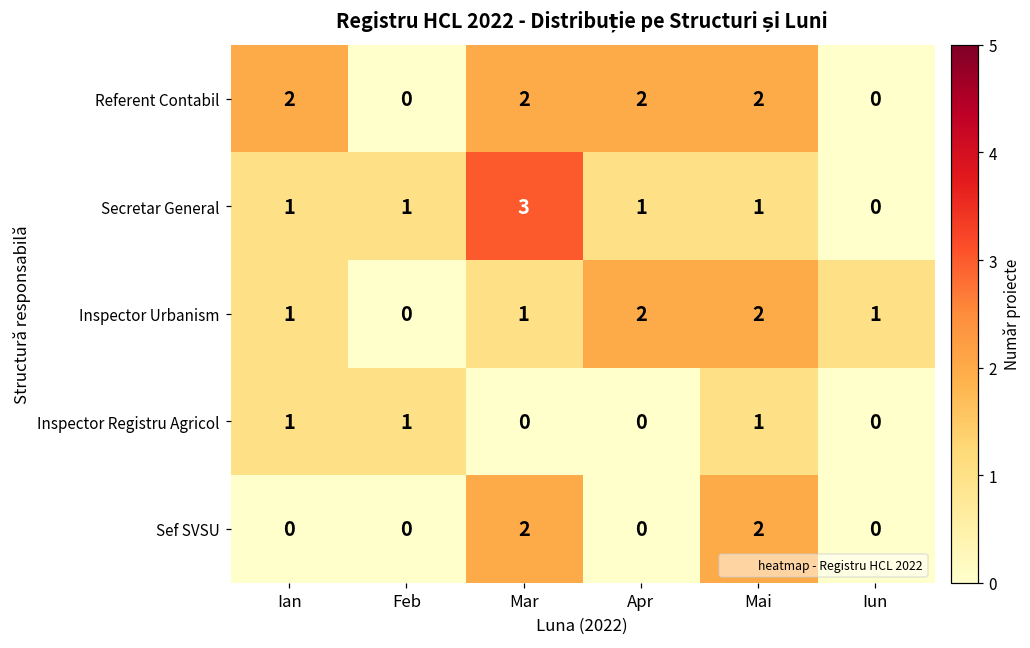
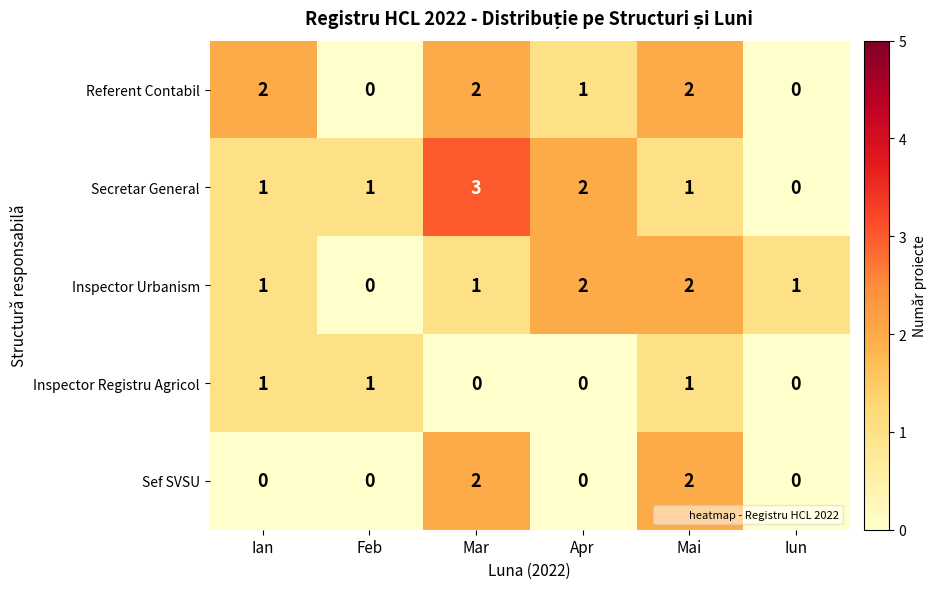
  {
    "Referent Contabil": {
      "Ian": 2,
      "Feb": 0,
      "Mar": 2,
-     "Apr": 2,
+     "Apr": 1,
      "Mai": 2,
      "Iun": 0
    },
    "Secretar General": {
      "Ian": 1,
      "Feb": 1,
      "Mar": 3,
-     "Apr": 1,
+     "Apr": 2,
      "Mai": 1,
      "Iun": 0
    },
    "Inspector Urbanism": {
      "Ian": 1,
      "Feb": 0,
      "Mar": 1,
      "Apr": 2,
      "Mai": 2,
      "Iun": 1
    },
    "Inspector Registru Agricol": {
      "Ian": 1,
      "Feb": 1,
      "Mar": 0,
      "Apr": 0,
      "Mai": 1,
      "Iun": 0
    },
    "Sef SVSU": {
      "Ian": 0,
      "Feb": 0,
      "Mar": 2,
      "Apr": 0,
      "Mai": 2,
      "Iun": 0
    }
  }
